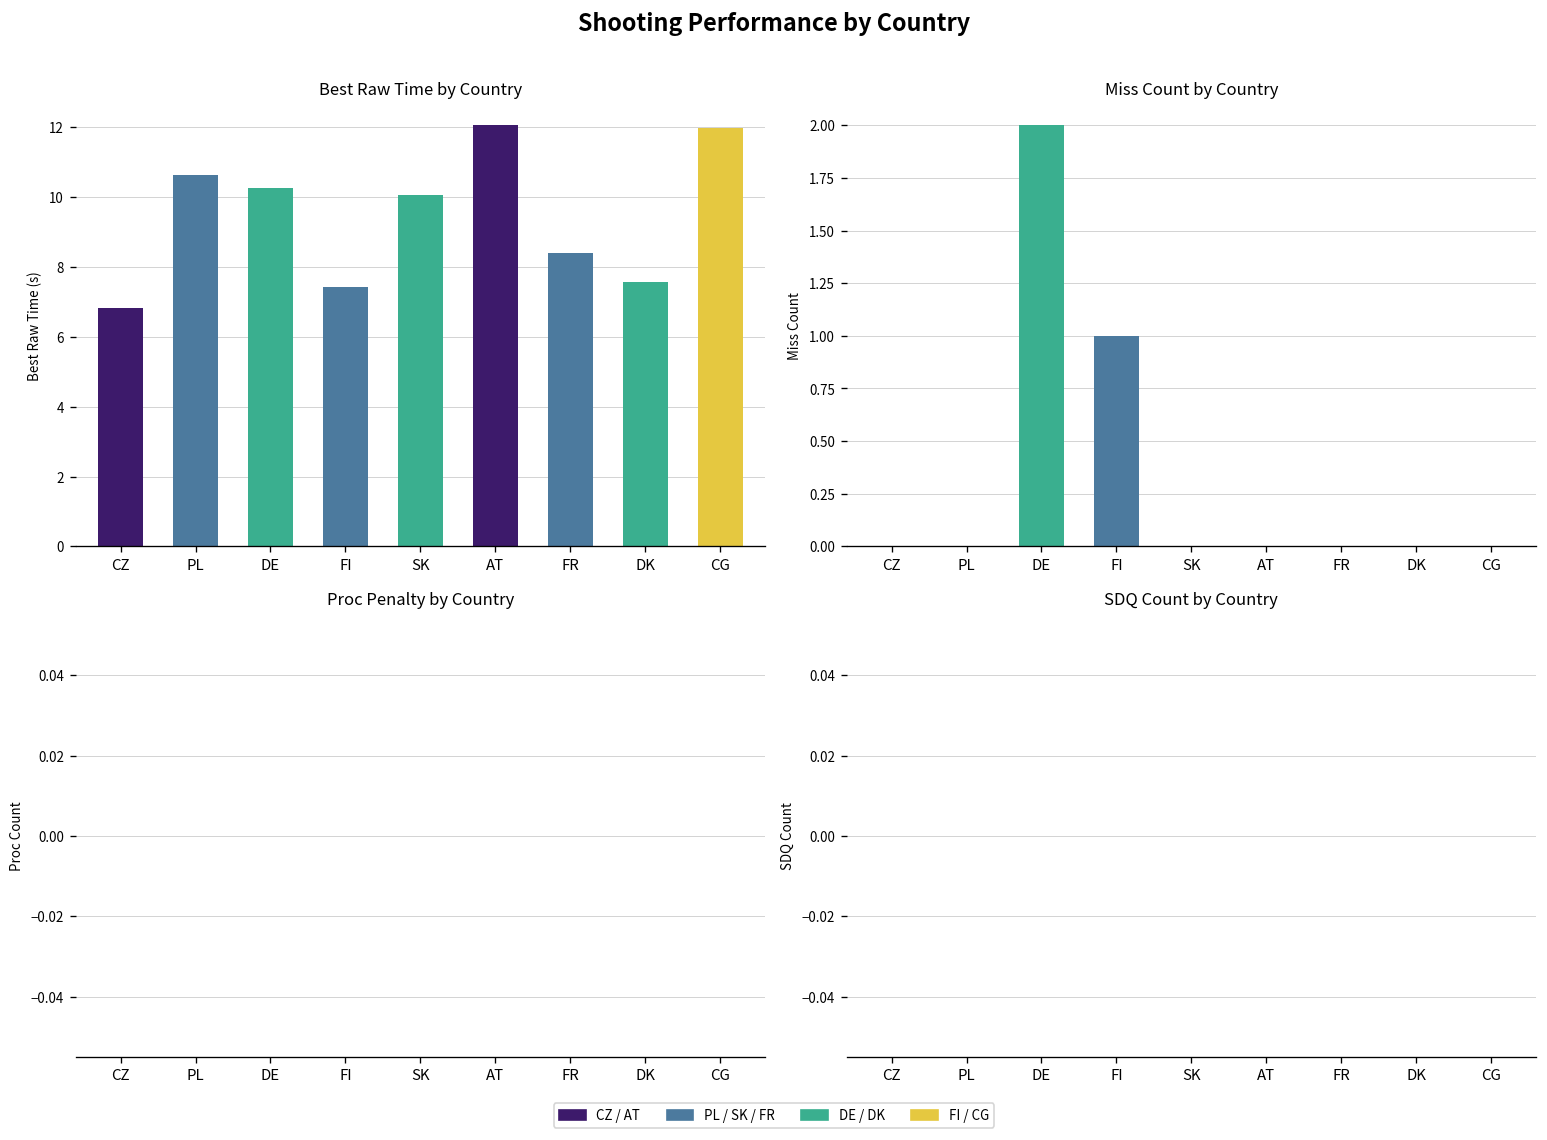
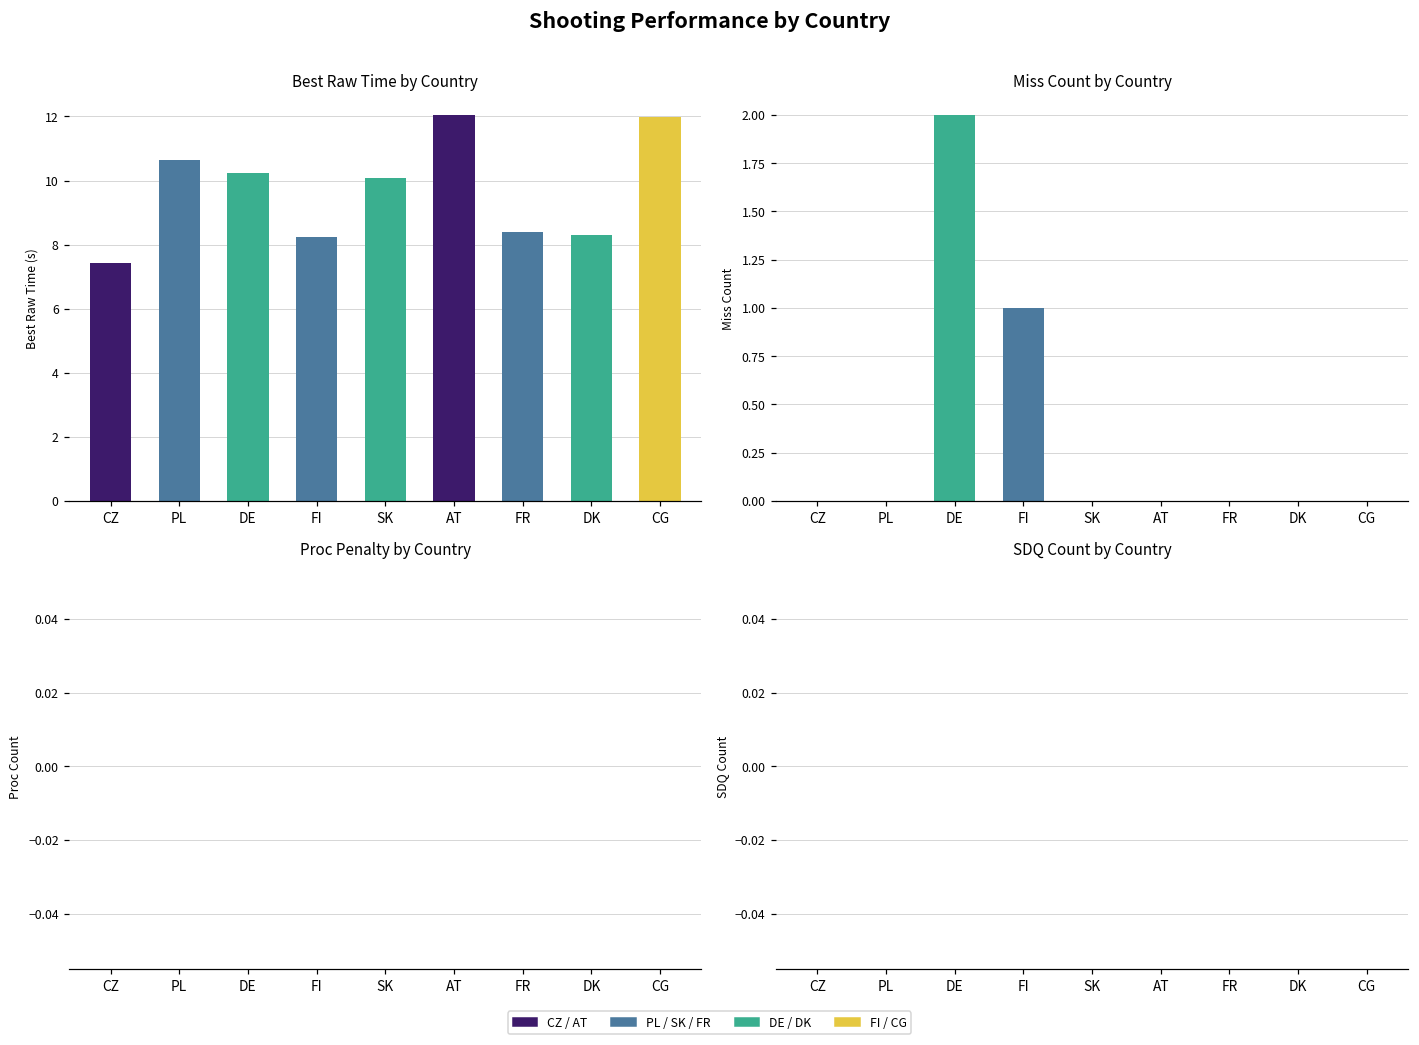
  {
    "Best Raw Time by Country": {
-     "CZ": 6.8,
+     "CZ": 7.4,
      "PL": 10.6,
      "DE": 10.3,
-     "FI": 7.4,
+     "FI": 8.2,
      "SK": 10.1,
      "AT": 12.1,
      "FR": 8.4,
-     "DK": 7.6,
+     "DK": 8.3,
      "CG": 12.0
    },
    "Miss Count by Country": {
      "CZ": 0.00,
      "PL": 0.00,
      "DE": 2.00,
      "FI": 1.00,
      "SK": 0.00,
      "AT": 0.00,
      "FR": 0.00,
      "DK": 0.00,
      "CG": 0.00
    },
    "Proc Penalty by Country": {
      "CZ": 0.000,
      "PL": 0.000,
      "DE": 0.000,
      "FI": 0.000,
      "SK": 0.000,
      "AT": 0.000,
      "FR": 0.000,
      "DK": 0.000,
      "CG": 0.000
    },
    "SDQ Count by Country": {
      "CZ": 0.000,
      "PL": 0.000,
      "DE": 0.000,
      "FI": 0.000,
      "SK": 0.000,
      "AT": 0.000,
      "FR": 0.000,
      "DK": 0.000,
      "CG": 0.000
    }
  }
